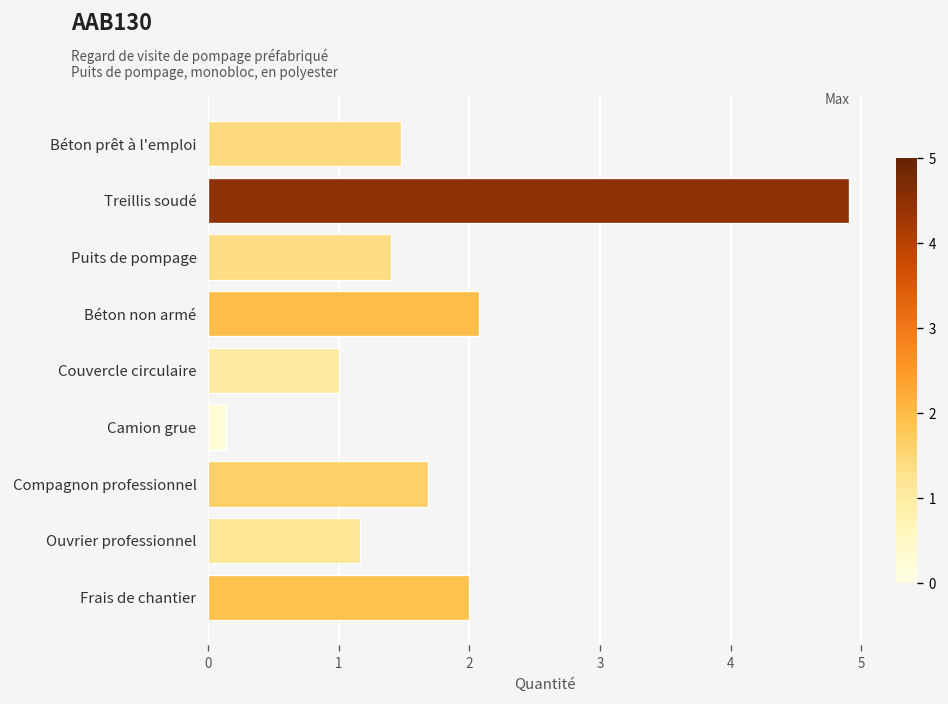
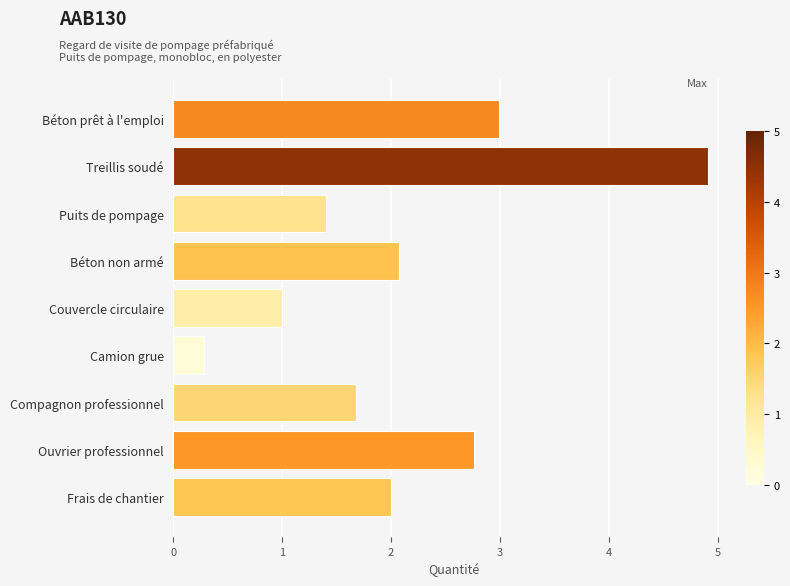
  {
-   "Béton prêt à l'emploi": 1.47,
+   "Béton prêt à l'emploi": 2.99,
    "Treillis soudé": 4.91,
    "Puits de pompage": 1.40,
    "Béton non armé": 2.07,
    "Couvercle circulaire": 1.00,
-   "Camion grue": 0.13,
+   "Camion grue": 0.28,
    "Compagnon professionnel": 1.68,
-   "Ouvrier professionnel": 1.16,
+   "Ouvrier professionnel": 2.76,
    "Frais de chantier": 2.00
  }
